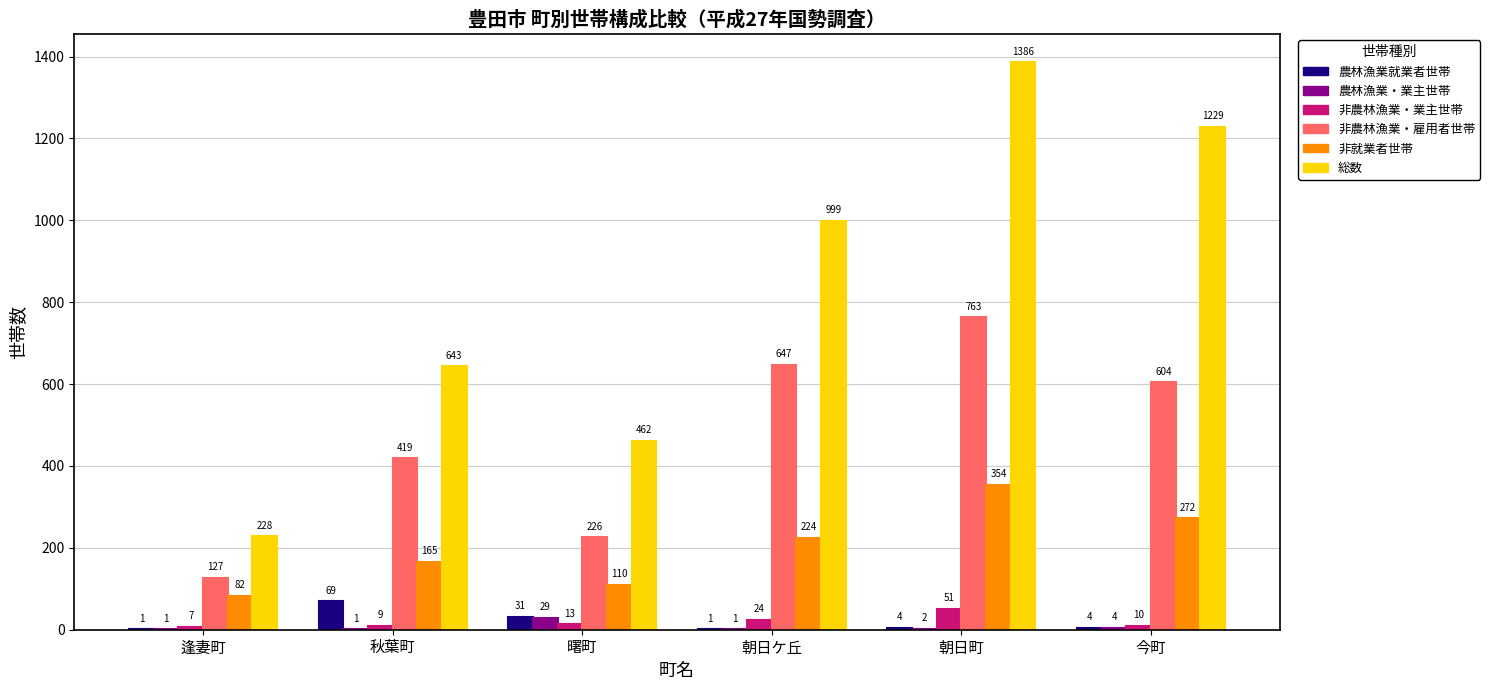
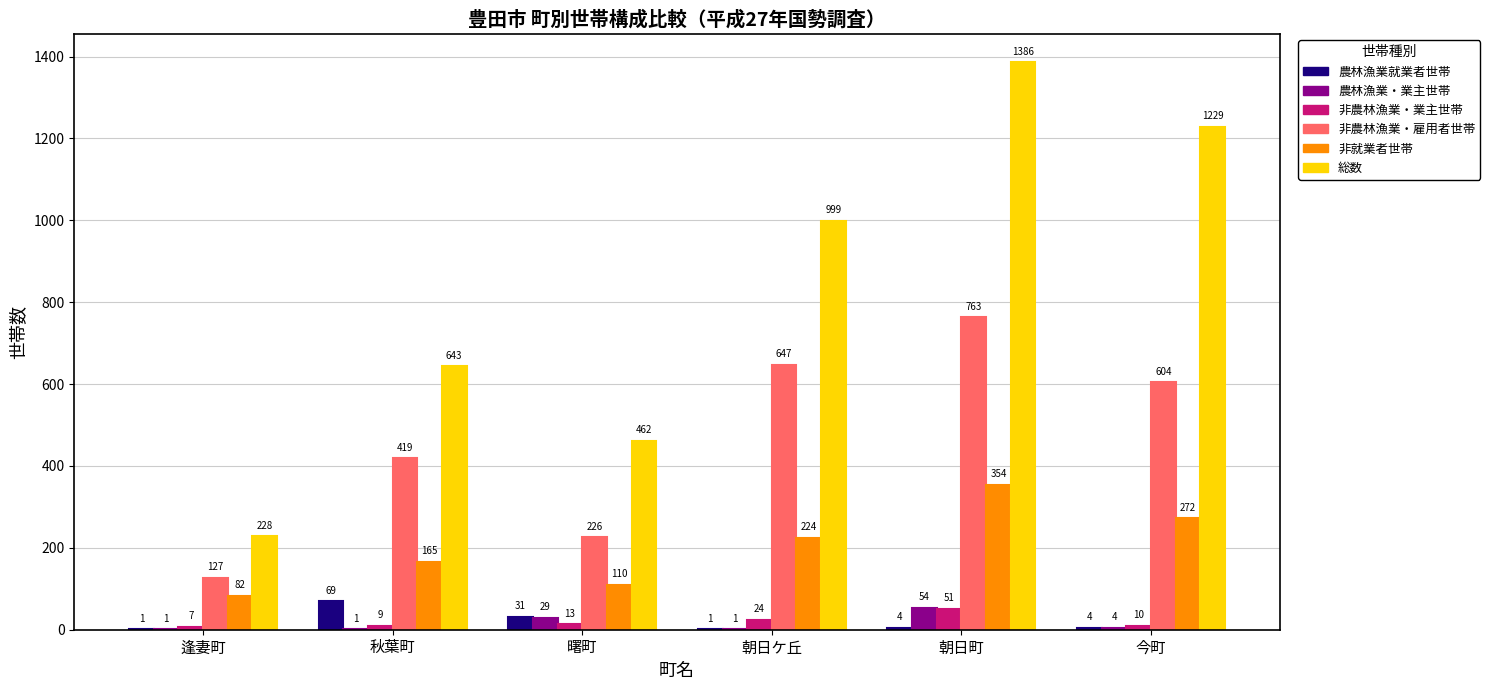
  {
    "農林漁業就業者世帯": {
      "逢妻町": 1,
      "秋葉町": 69,
      "曙町": 31,
      "朝日ケ丘": 1,
      "朝日町": 4,
      "今町": 4
    },
    "農林漁業・業主世帯": {
      "逢妻町": 1,
      "秋葉町": 1,
      "曙町": 29,
      "朝日ケ丘": 1,
-     "朝日町": 2,
+     "朝日町": 54,
      "今町": 4
    },
    "非農林漁業・業主世帯": {
      "逢妻町": 7,
      "秋葉町": 9,
      "曙町": 13,
      "朝日ケ丘": 24,
      "朝日町": 51,
      "今町": 10
    },
    "非農林漁業・雇用者世帯": {
      "逢妻町": 127,
      "秋葉町": 419,
      "曙町": 226,
      "朝日ケ丘": 647,
      "朝日町": 763,
      "今町": 604
    },
    "非就業者世帯": {
      "逢妻町": 82,
      "秋葉町": 165,
      "曙町": 110,
      "朝日ケ丘": 224,
      "朝日町": 354,
      "今町": 272
    },
    "総数": {
      "逢妻町": 228,
      "秋葉町": 643,
      "曙町": 462,
      "朝日ケ丘": 999,
      "朝日町": 1386,
      "今町": 1229
    }
  }
